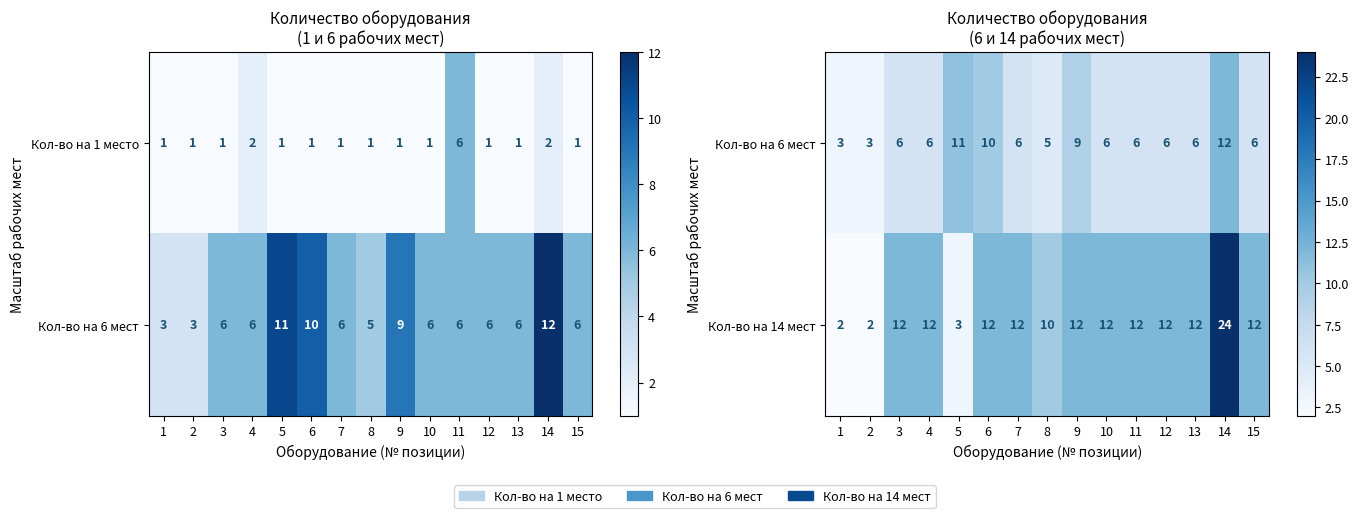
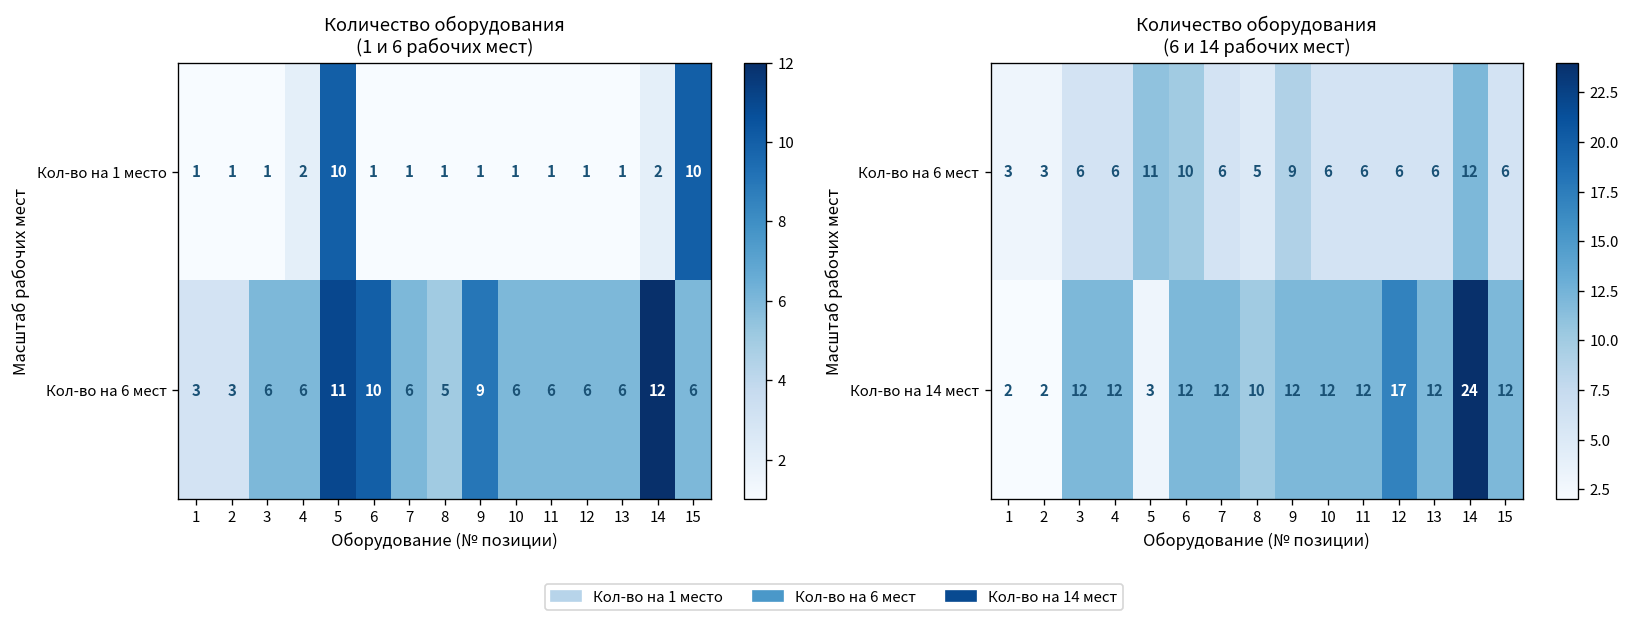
  {
    "Количество оборудования (1 и 6 рабочих мест)": {
      "Кол-во на 1 место": {
        "1": 1,
        "2": 1,
        "3": 1,
        "4": 2,
-       "5": 1,
+       "5": 10,
        "6": 1,
        "7": 1,
        "8": 1,
        "9": 1,
        "10": 1,
-       "11": 6,
+       "11": 1,
        "12": 1,
        "13": 1,
        "14": 2,
-       "15": 1
+       "15": 10
      },
      "Кол-во на 6 мест": {
        "1": 3,
        "2": 3,
        "3": 6,
        "4": 6,
        "5": 11,
        "6": 10,
        "7": 6,
        "8": 5,
        "9": 9,
        "10": 6,
        "11": 6,
        "12": 6,
        "13": 6,
        "14": 12,
        "15": 6
      }
    },
    "Количество оборудования (6 и 14 рабочих мест)": {
      "Кол-во на 6 мест": {
        "1": 3,
        "2": 3,
        "3": 6,
        "4": 6,
        "5": 11,
        "6": 10,
        "7": 6,
        "8": 5,
        "9": 9,
        "10": 6,
        "11": 6,
        "12": 6,
        "13": 6,
        "14": 12,
        "15": 6
      },
      "Кол-во на 14 мест": {
        "1": 2,
        "2": 2,
        "3": 12,
        "4": 12,
        "5": 3,
        "6": 12,
        "7": 12,
        "8": 10,
        "9": 12,
        "10": 12,
        "11": 12,
-       "12": 12,
+       "12": 17,
        "13": 12,
        "14": 24,
        "15": 12
      }
    }
  }
